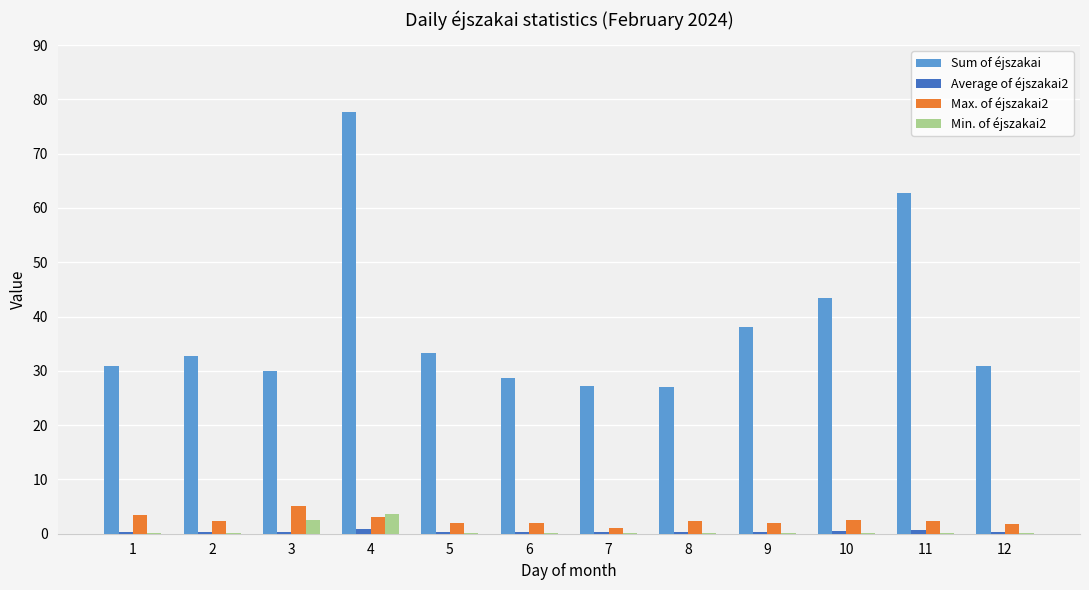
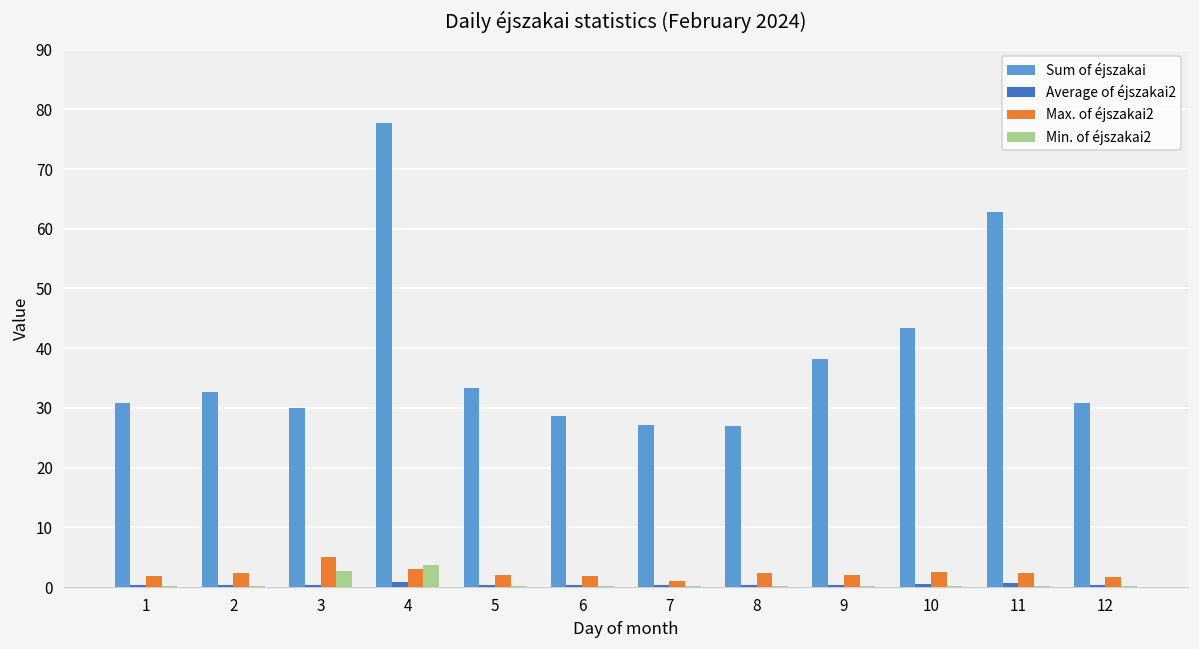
  {
    "Max. of éjszakai2": {
-     "1": 3,
+     "1": 2,
      "2": 2,
      "3": 5,
      "4": 3,
      "5": 2,
      "6": 2,
      "7": 1,
      "8": 2,
      "9": 2,
      "10": 2,
      "11": 2,
      "12": 2
    },
    "Min. of éjszakai2": {
      "3": 3,
      "4": 4
    }
  }
